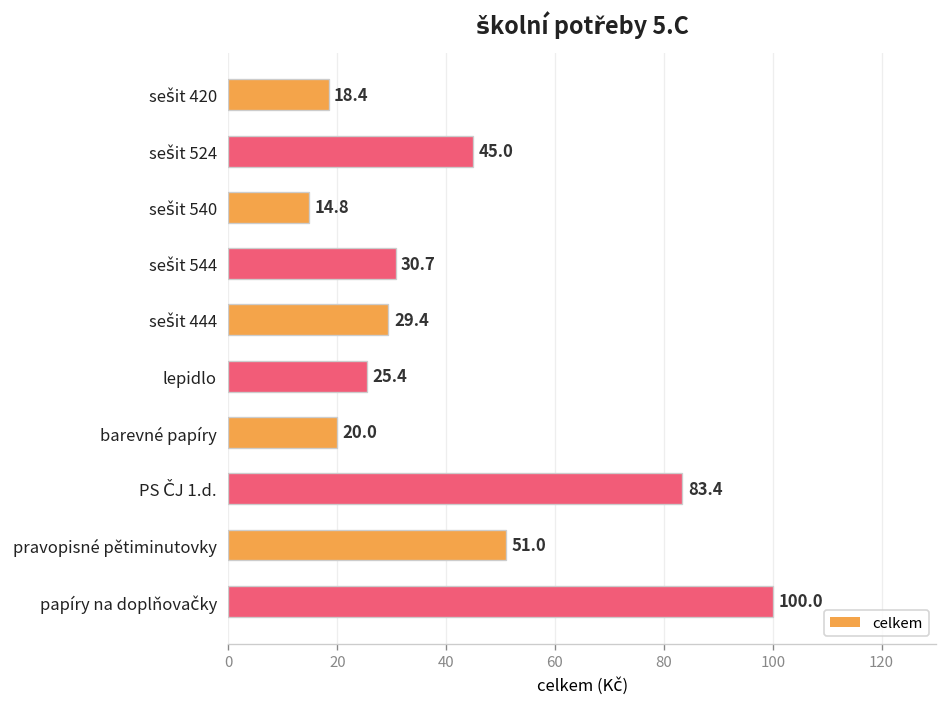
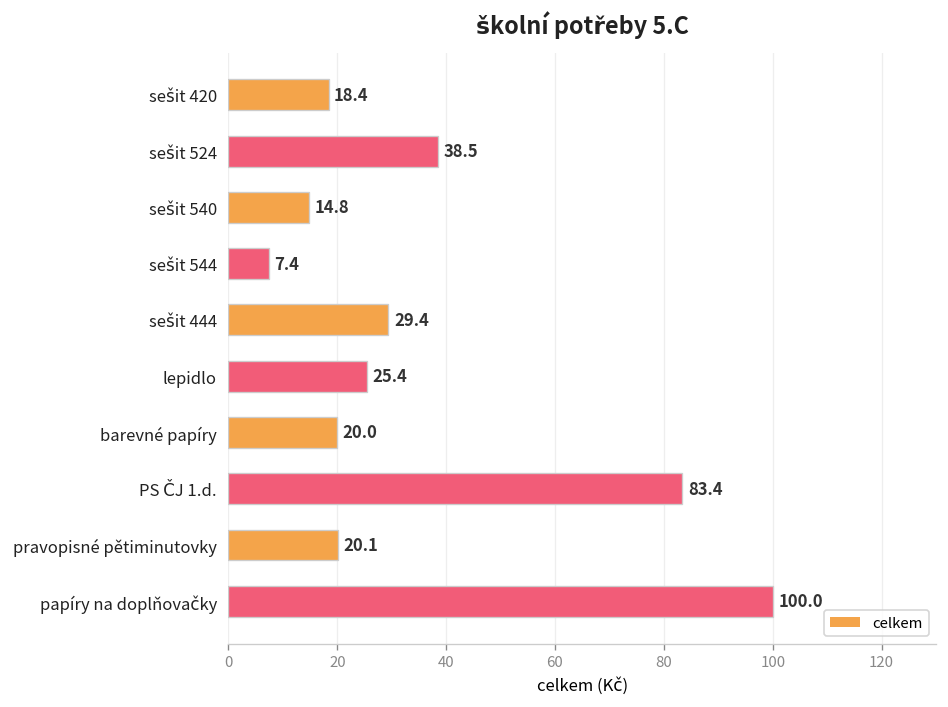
  {
    "sešit 420": 18.4,
-   "sešit 524": 45.0,
+   "sešit 524": 38.5,
    "sešit 540": 14.8,
-   "sešit 544": 30.7,
+   "sešit 544": 7.4,
    "sešit 444": 29.4,
    "lepidlo": 25.4,
    "barevné papíry": 20.0,
    "PS ČJ 1.d.": 83.4,
-   "pravopisné pětiminutovky": 51.0,
+   "pravopisné pětiminutovky": 20.1,
    "papíry na doplňovačky": 100.0
  }
